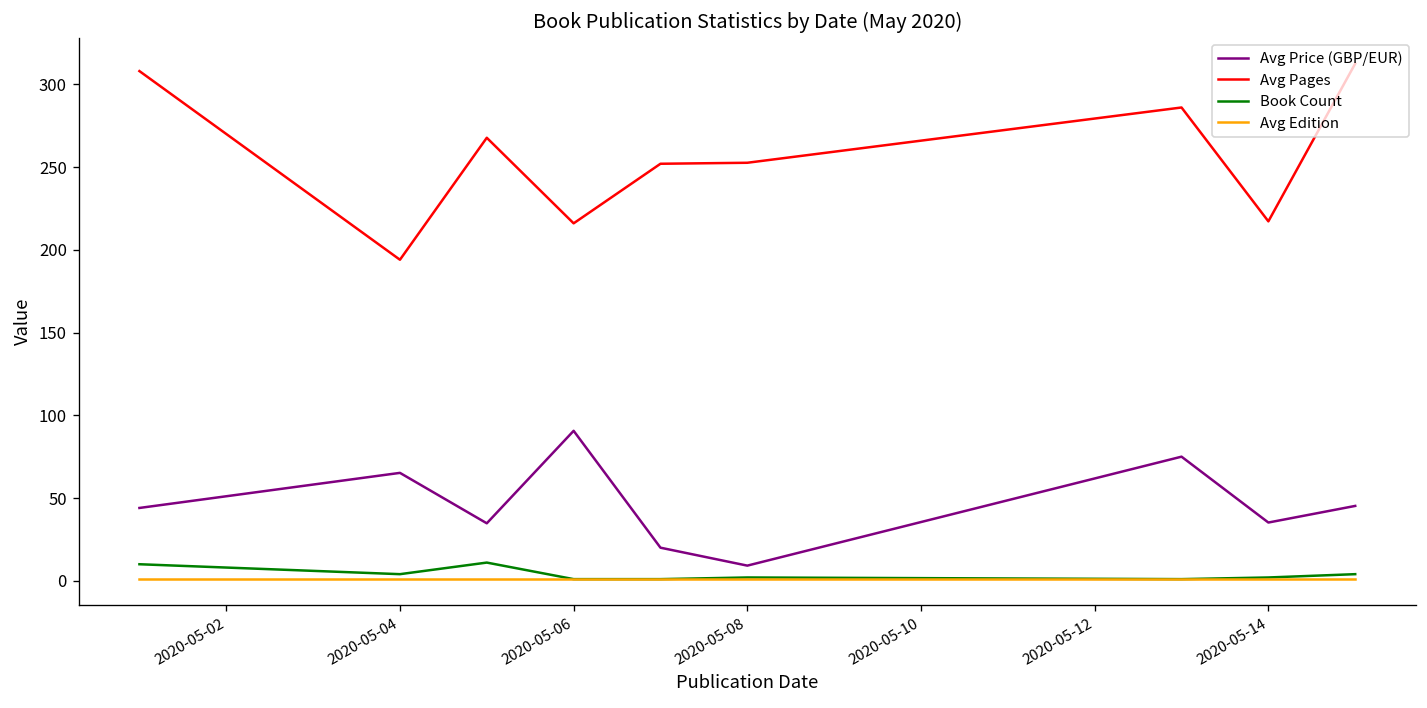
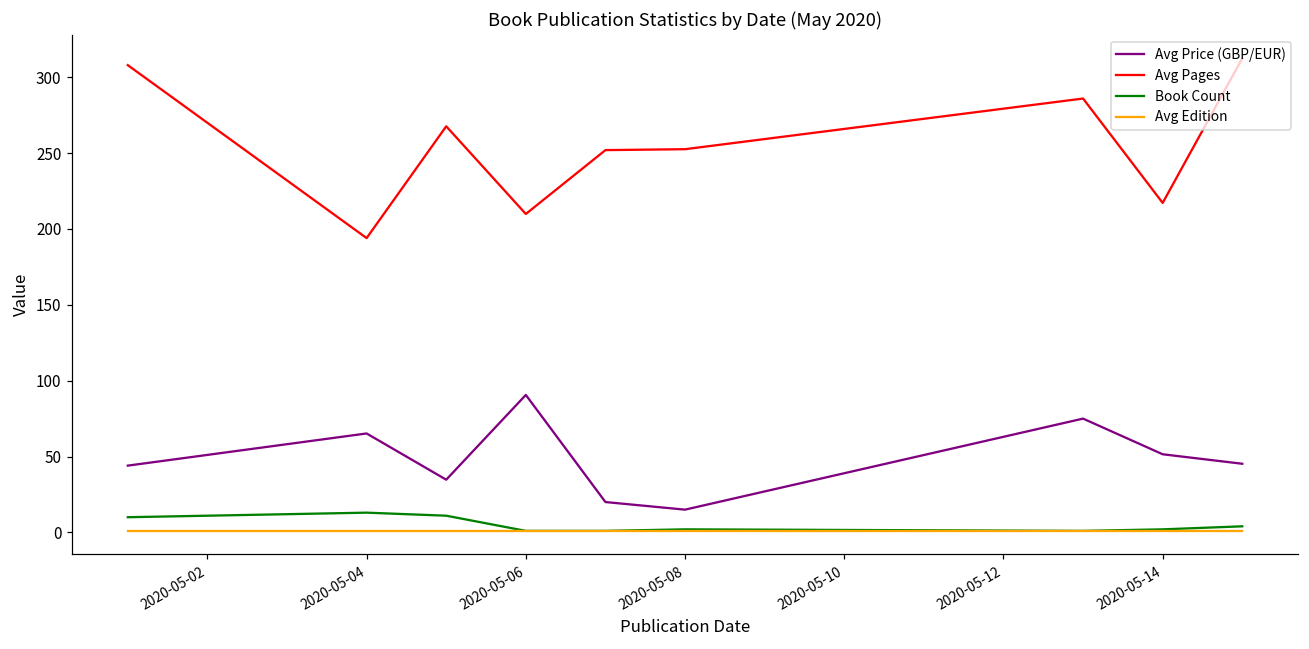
  {
    "Avg Price (GBP/EUR)": {
      "2020-05-04": 65,
      "2020-05-06": 91,
-     "2020-05-08": 9,
-     "2020-05-14": 35
+     "2020-05-08": 15,
+     "2020-05-14": 52
    },
    "Avg Pages": {
      "2020-05-04": 194,
-     "2020-05-06": 216,
+     "2020-05-06": 210,
      "2020-05-08": 253,
      "2020-05-14": 217
    },
    "Book Count": {
-     "2020-05-04": 4
+     "2020-05-04": 13
    },
    "Avg Edition": {
      "2020-05-04": 1
    }
  }
